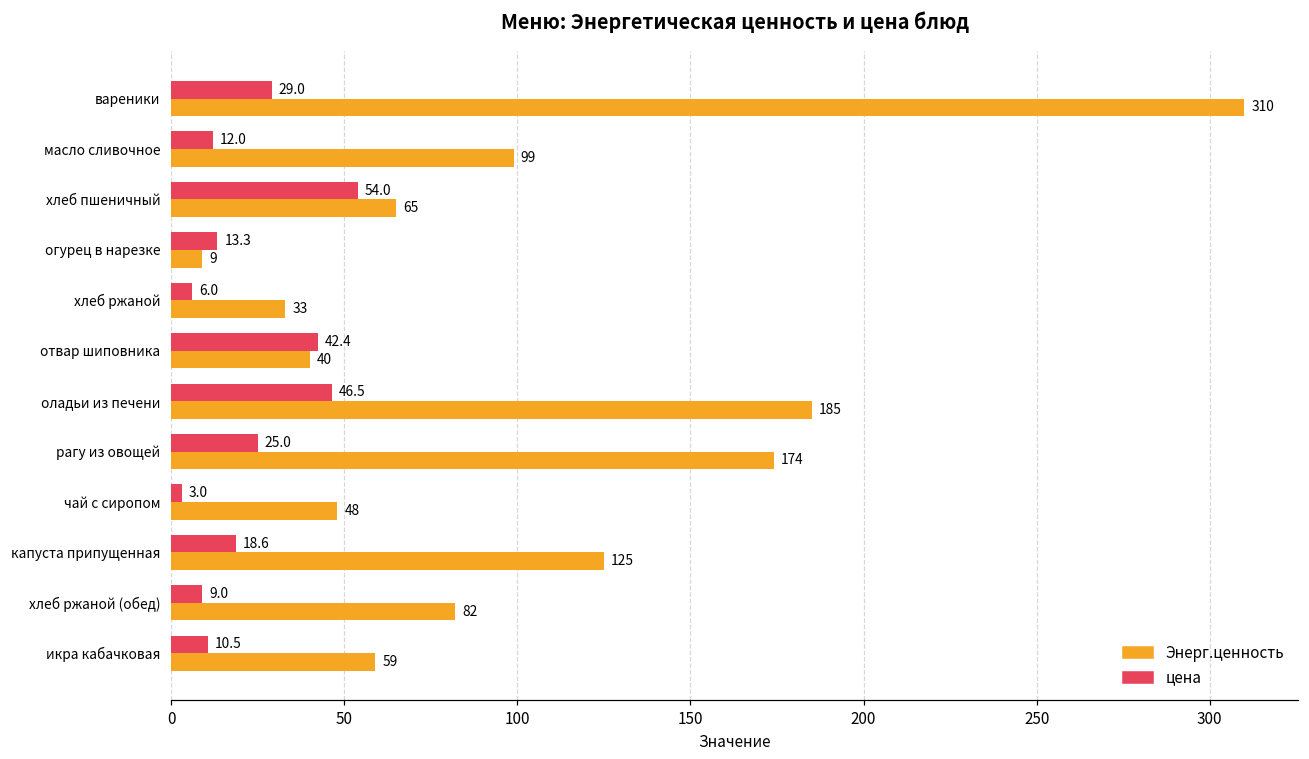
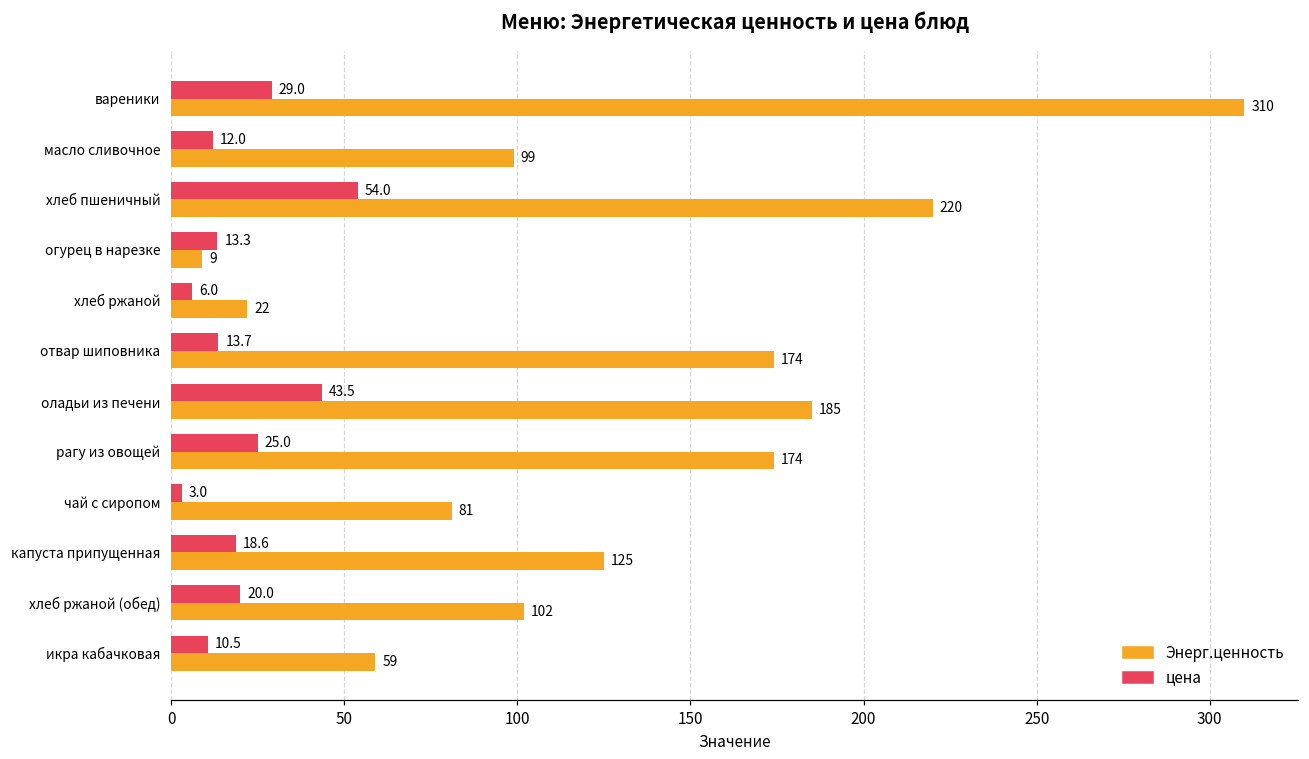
  {
    "Энерг.ценность": {
      "вареники": 310,
      "масло сливочное": 99,
-     "хлеб пшеничный": 65,
+     "хлеб пшеничный": 220,
      "огурец в нарезке": 9,
-     "хлеб ржаной": 33,
-     "отвар шиповника": 40,
+     "хлеб ржаной": 22,
+     "отвар шиповника": 174,
      "оладьи из печени": 185,
      "рагу из овощей": 174,
-     "чай с сиропом": 48,
+     "чай с сиропом": 81,
      "капуста припущенная": 125,
-     "хлеб ржаной (обед)": 82,
+     "хлеб ржаной (обед)": 102,
      "икра кабачковая": 59
    },
    "цена": {
      "вареники": 29.0,
      "масло сливочное": 12.0,
      "хлеб пшеничный": 54.0,
      "огурец в нарезке": 13.3,
      "хлеб ржаной": 6.0,
-     "отвар шиповника": 42.4,
-     "оладьи из печени": 46.5,
+     "отвар шиповника": 13.7,
+     "оладьи из печени": 43.5,
      "рагу из овощей": 25.0,
      "чай с сиропом": 3.0,
      "капуста припущенная": 18.6,
-     "хлеб ржаной (обед)": 9.0,
+     "хлеб ржаной (обед)": 20.0,
      "икра кабачковая": 10.5
    }
  }
